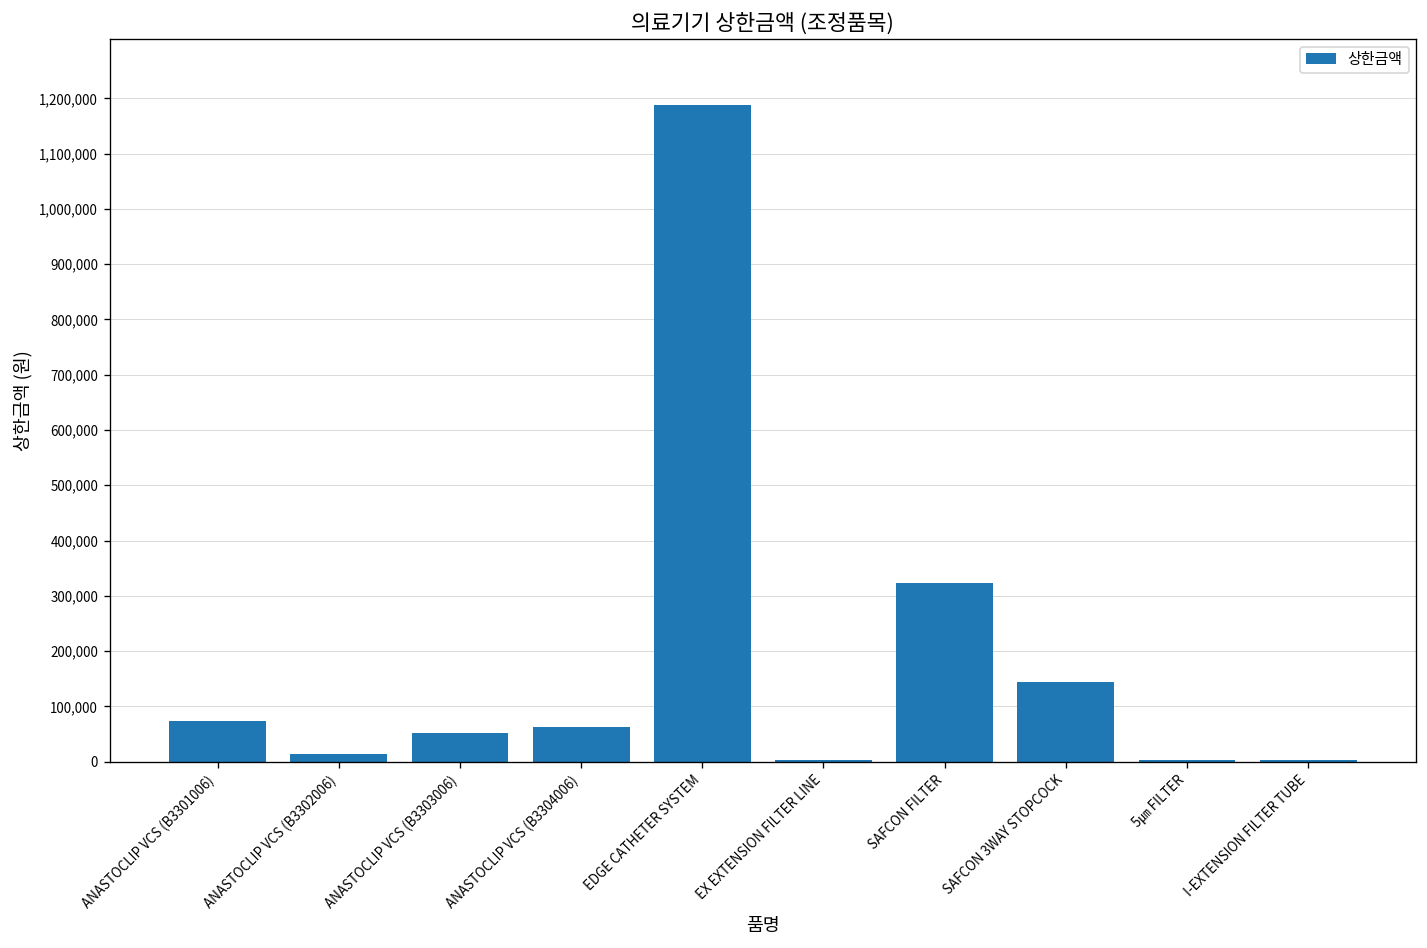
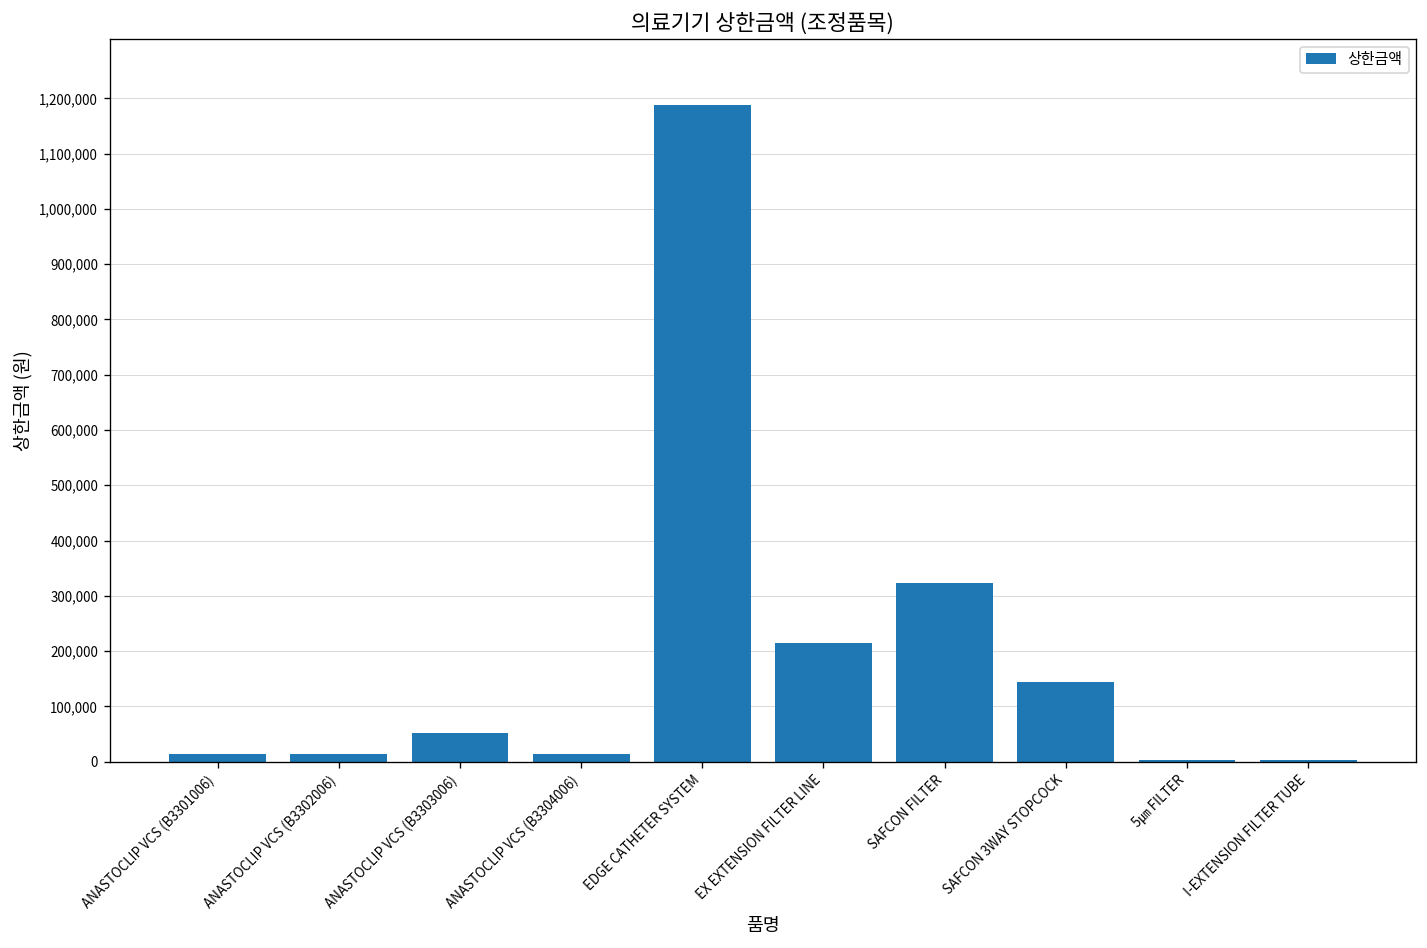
  {
-   "ANASTOCLIP VCS (B3301006)": "70,000",
+   "ANASTOCLIP VCS (B3301006)": "10,000",
    "ANASTOCLIP VCS (B3302006)": "10,000",
    "ANASTOCLIP VCS (B3303006)": "50,000",
-   "ANASTOCLIP VCS (B3304006)": "60,000",
+   "ANASTOCLIP VCS (B3304006)": "10,000",
    "EDGE CATHETER SYSTEM": "1,190,000",
-   "EX EXTENSION FILTER LINE": "0",
+   "EX EXTENSION FILTER LINE": "220,000",
    "SAFCON FILTER": "320,000",
    "SAFCON 3WAY STOPCOCK": "140,000"
  }
